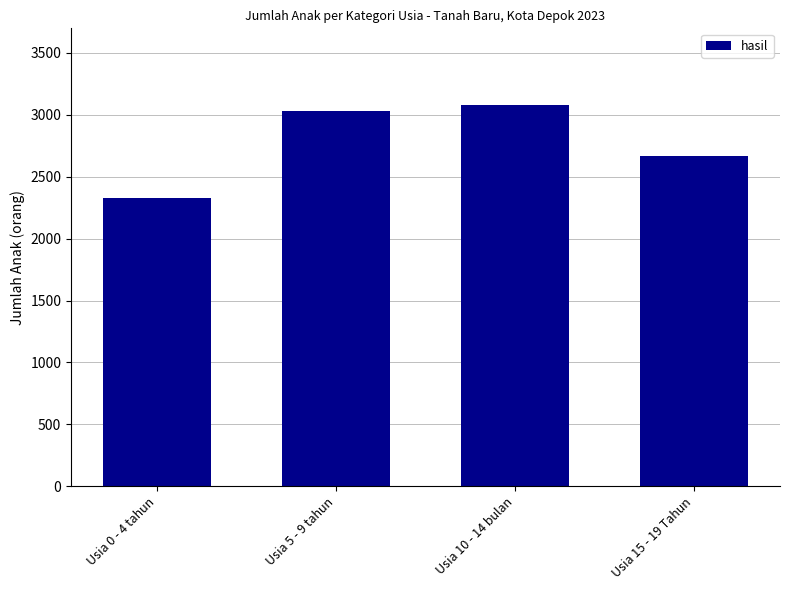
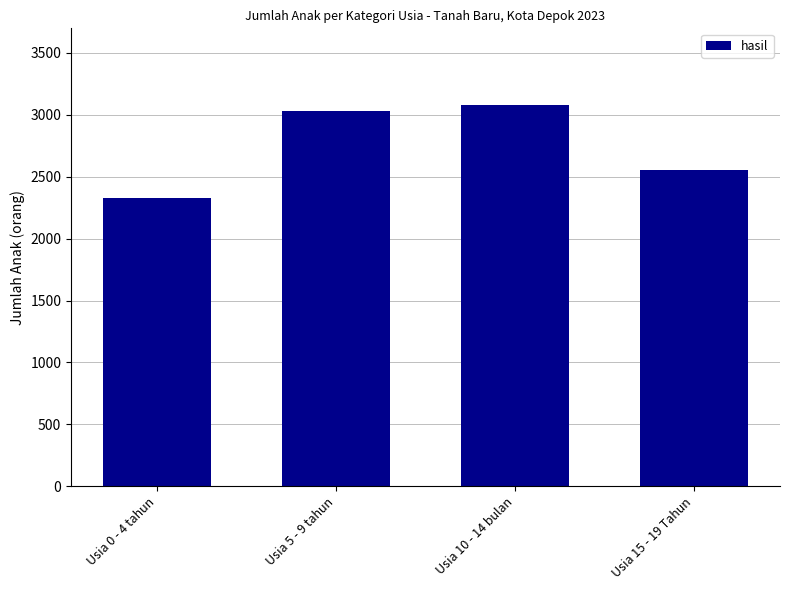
  {
    "Usia 0 - 4 tahun": 2320,
    "Usia 5 - 9 tahun": 3030,
    "Usia 10 - 14 bulan": 3080,
-   "Usia 15 - 19 Tahun": 2670
+   "Usia 15 - 19 Tahun": 2560
  }
